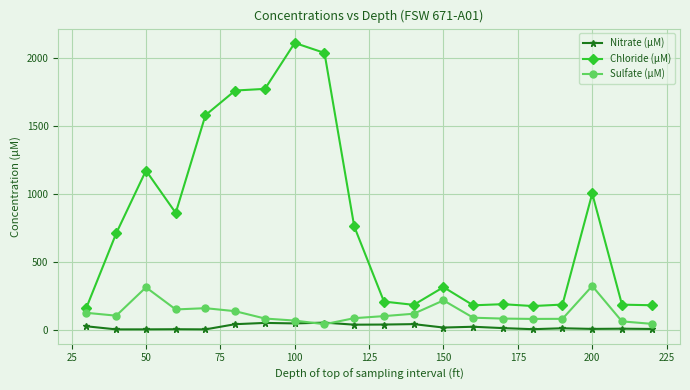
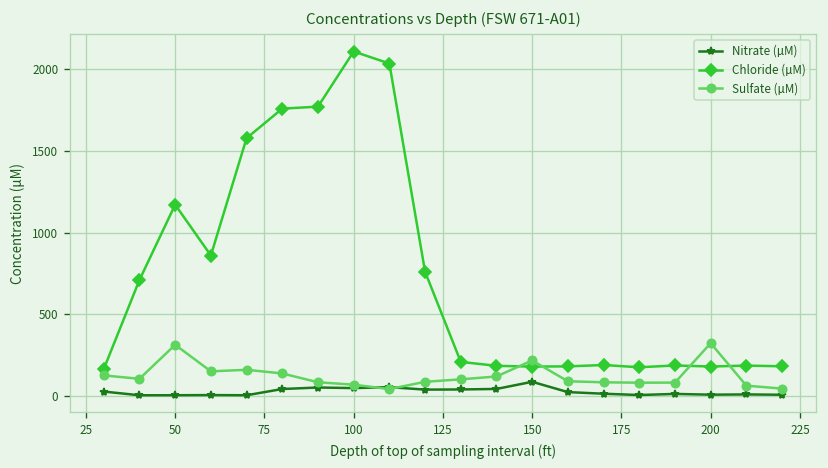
  {
    "Nitrate (µM)": {
      "50": 0,
      "100": 50,
-     "150": 20,
+     "150": 90,
      "200": 10
    },
    "Chloride (µM)": {
      "50": 1170,
      "100": 2110,
-     "150": 310,
-     "200": 1000
+     "150": 180,
+     "200": 180
    },
    "Sulfate (µM)": {
      "50": 310,
      "100": 70,
      "150": 220,
      "200": 320
    }
  }
